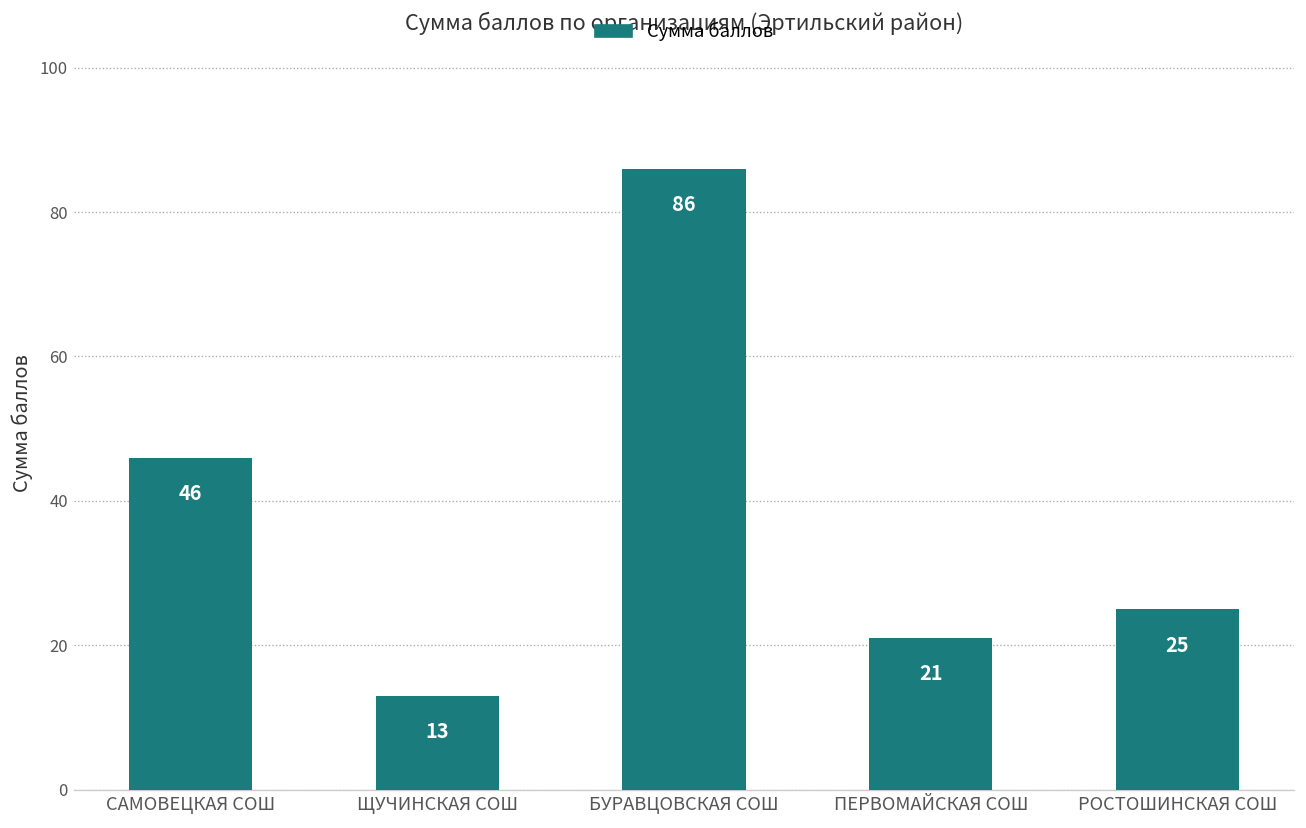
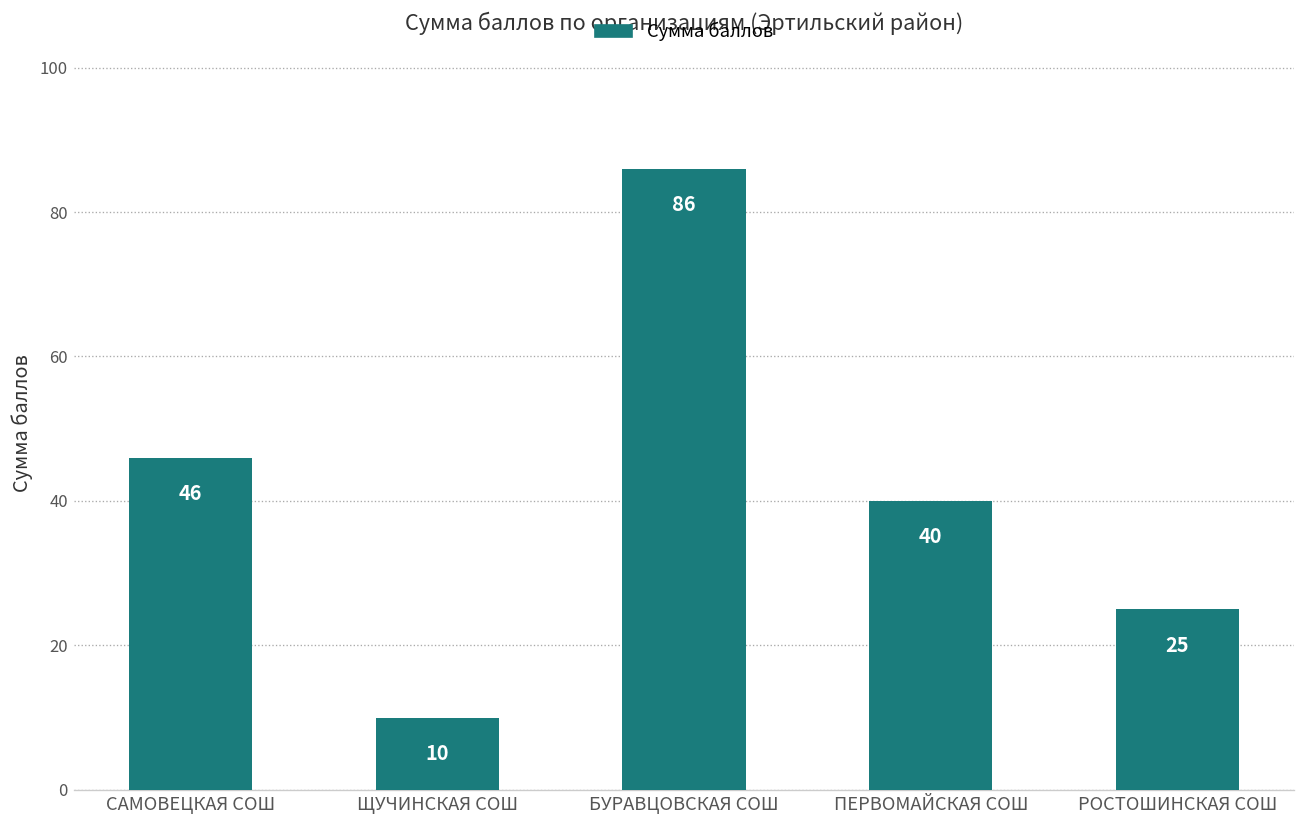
  {
    "САМОВЕЦКАЯ СОШ": 46,
-   "ЩУЧИНСКАЯ СОШ": 13,
+   "ЩУЧИНСКАЯ СОШ": 10,
    "БУРАВЦОВСКАЯ СОШ": 86,
-   "ПЕРВОМАЙСКАЯ СОШ": 21,
+   "ПЕРВОМАЙСКАЯ СОШ": 40,
    "РОСТОШИНСКАЯ СОШ": 25
  }
